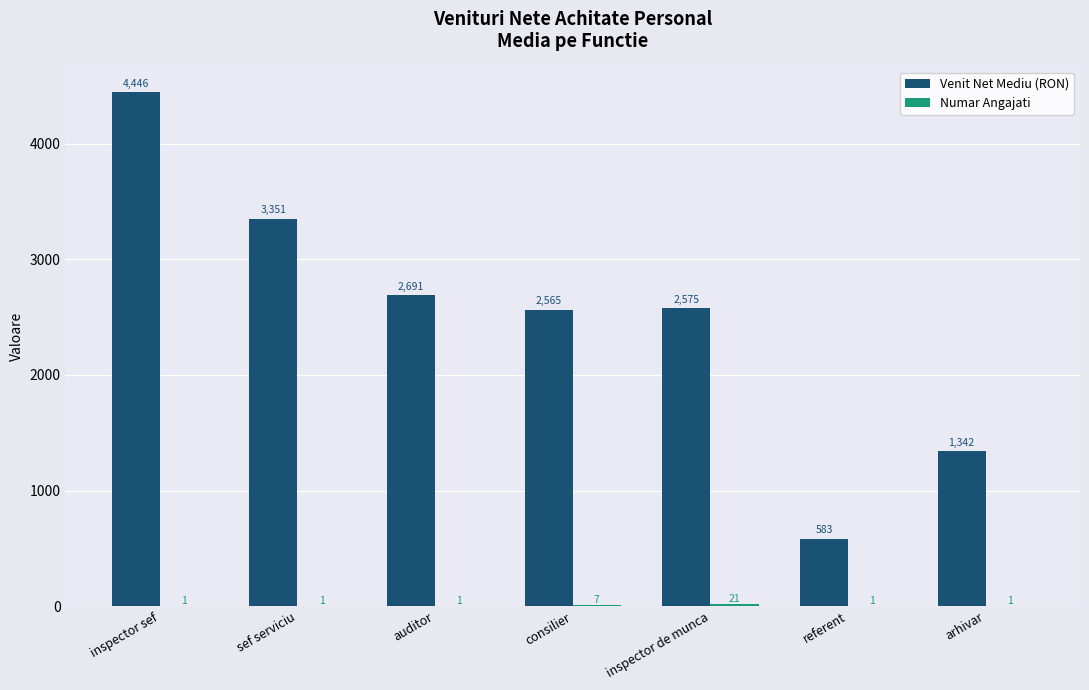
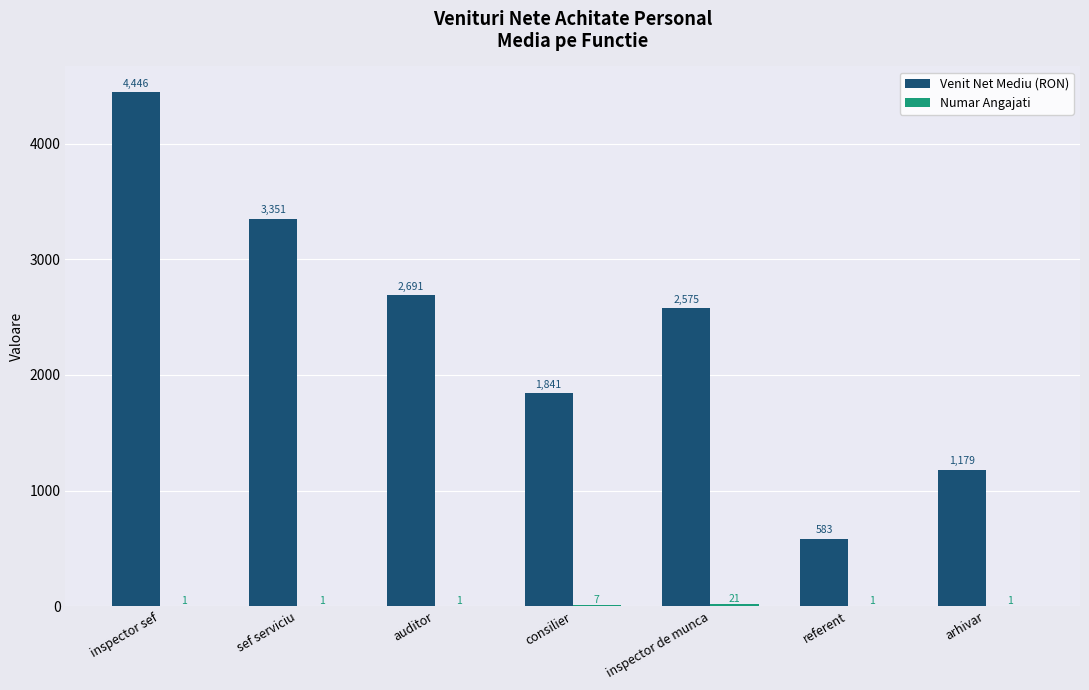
  {
    "Venit Net Mediu (RON)": {
      "inspector sef": "4,446",
      "sef serviciu": "3,351",
      "auditor": "2,691",
-     "consilier": "2,565",
+     "consilier": "1,841",
      "inspector de munca": "2,575",
      "referent": "583",
-     "arhivar": "1,342"
+     "arhivar": "1,179"
    },
    "Numar Angajati": {
      "inspector sef": "1",
      "sef serviciu": "1",
      "auditor": "1",
      "consilier": "7",
      "inspector de munca": "21",
      "referent": "1",
      "arhivar": "1"
    }
  }
